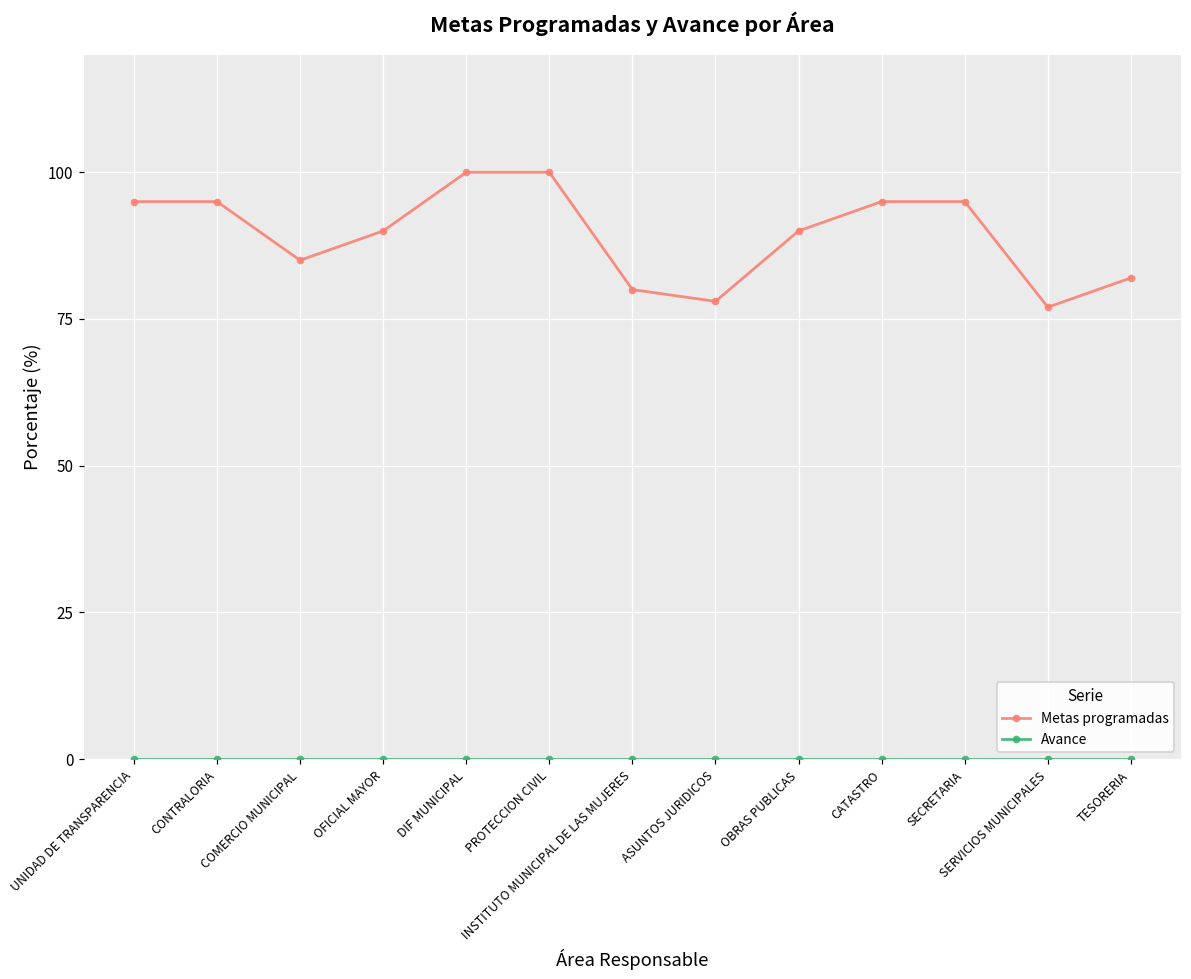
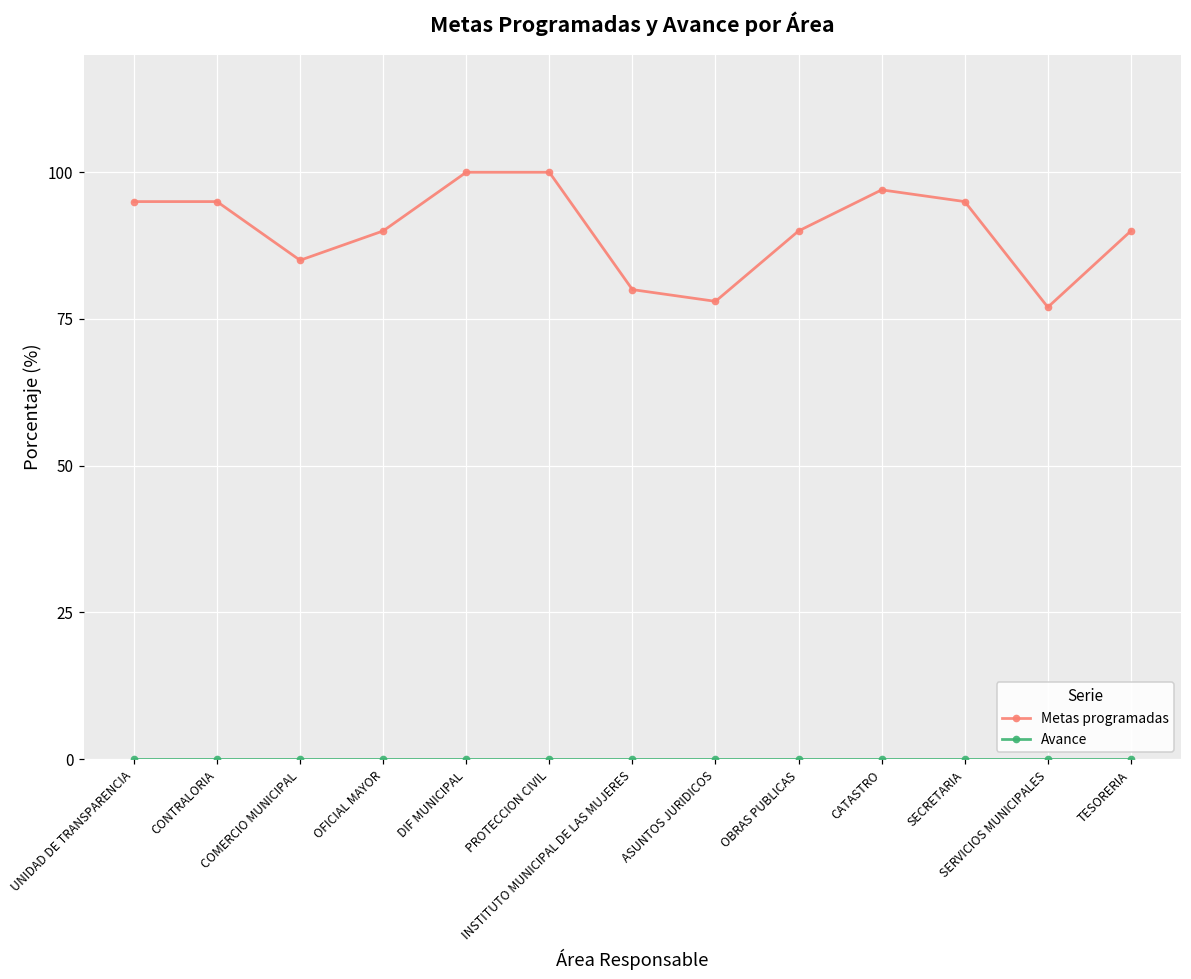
  {
    "Metas programadas": {
      "UNIDAD DE TRANSPARENCIA": 95,
      "CONTRALORIA": 95,
      "COMERCIO MUNICIPAL": 85,
      "OFICIAL MAYOR": 90,
      "DIF MUNICIPAL": 100,
      "PROTECCION CIVIL": 100,
      "INSTITUTO MUNICIPAL DE LAS MUJERES": 80,
      "ASUNTOS JURIDICOS": 78,
      "OBRAS PUBLICAS": 90,
-     "CATASTRO": 95,
+     "CATASTRO": 97,
      "SECRETARIA": 95,
      "SERVICIOS MUNICIPALES": 77,
-     "TESORERIA": 82
+     "TESORERIA": 90
    },
    "Avance": {
      "UNIDAD DE TRANSPARENCIA": 0,
      "CONTRALORIA": 0,
      "COMERCIO MUNICIPAL": 0,
      "OFICIAL MAYOR": 0,
      "DIF MUNICIPAL": 0,
      "PROTECCION CIVIL": 0,
      "INSTITUTO MUNICIPAL DE LAS MUJERES": 0,
      "ASUNTOS JURIDICOS": 0,
      "OBRAS PUBLICAS": 0,
      "CATASTRO": 0,
      "SECRETARIA": 0,
      "SERVICIOS MUNICIPALES": 0,
      "TESORERIA": 0
    }
  }
